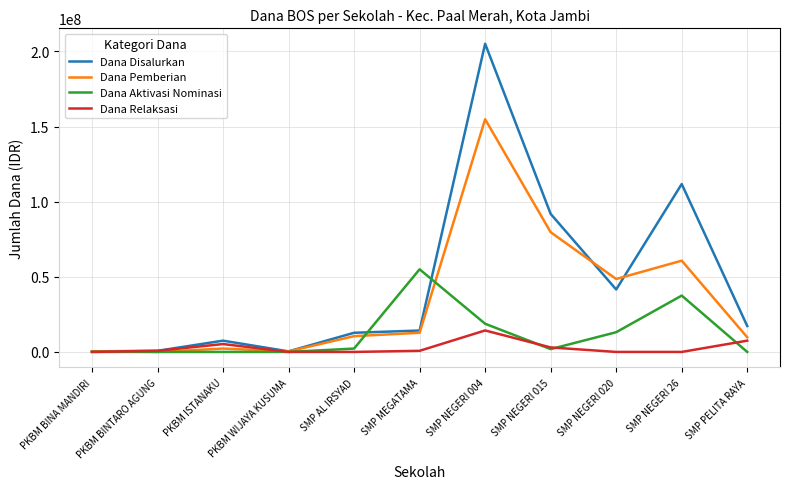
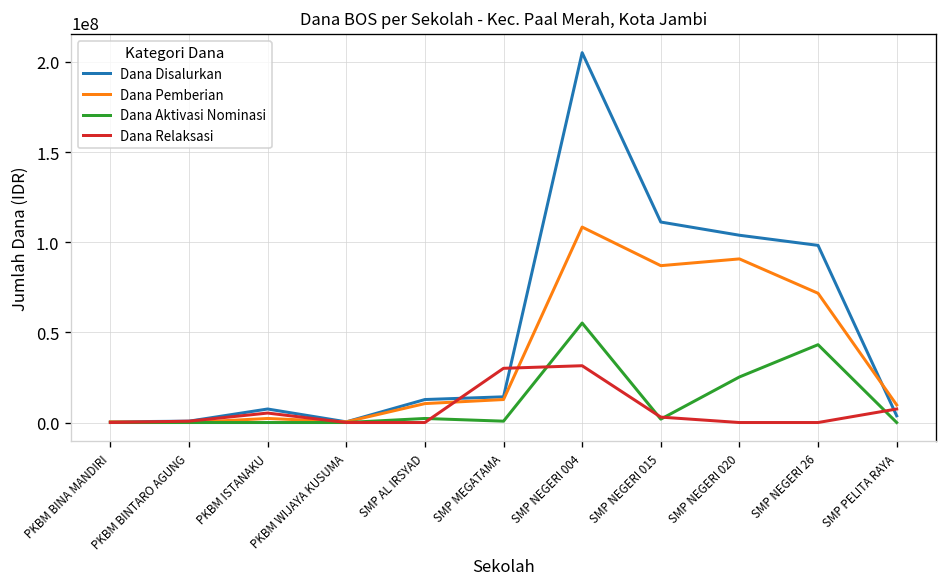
  {
    "Dana Disalurkan": {
      "PKBM ISTANAKU": 8000000,
      "SMP AL IRSYAD": 13000000,
      "SMP NEGERI 004": 205000000,
-     "SMP NEGERI 015": 92000000,
-     "SMP NEGERI 020": 42000000,
-     "SMP NEGERI 26": 112000000,
-     "SMP PELITA RAYA": 17000000
+     "SMP NEGERI 015": 111000000,
+     "SMP NEGERI 020": 104000000,
+     "SMP NEGERI 26": 98000000,
+     "SMP PELITA RAYA": 4000000
    },
    "Dana Pemberian": {
      "PKBM ISTANAKU": 2000000,
      "SMP AL IRSYAD": 11000000,
-     "SMP NEGERI 004": 155000000,
-     "SMP NEGERI 015": 80000000,
-     "SMP NEGERI 020": 49000000,
-     "SMP NEGERI 26": 61000000,
+     "SMP NEGERI 004": 108000000,
+     "SMP NEGERI 015": 87000000,
+     "SMP NEGERI 020": 91000000,
+     "SMP NEGERI 26": 72000000,
      "SMP PELITA RAYA": 10000000
    },
    "Dana Aktivasi Nominasi": {
      "PKBM ISTANAKU": 0,
      "SMP AL IRSYAD": 2000000,
-     "SMP MEGATAMA": 55000000,
-     "SMP NEGERI 004": 19000000,
-     "SMP NEGERI 020": 13000000,
-     "SMP NEGERI 26": 38000000,
+     "SMP MEGATAMA": 1000000,
+     "SMP NEGERI 004": 55000000,
+     "SMP NEGERI 020": 25000000,
+     "SMP NEGERI 26": 43000000,
      "SMP PELITA RAYA": 0
    },
    "Dana Relaksasi": {
      "PKBM ISTANAKU": 5000000,
      "SMP AL IRSYAD": 0,
-     "SMP MEGATAMA": 1000000,
-     "SMP NEGERI 004": 14000000,
+     "SMP MEGATAMA": 30000000,
+     "SMP NEGERI 004": 32000000,
      "SMP NEGERI 020": 0,
      "SMP NEGERI 26": 0,
      "SMP PELITA RAYA": 8000000
    }
  }
